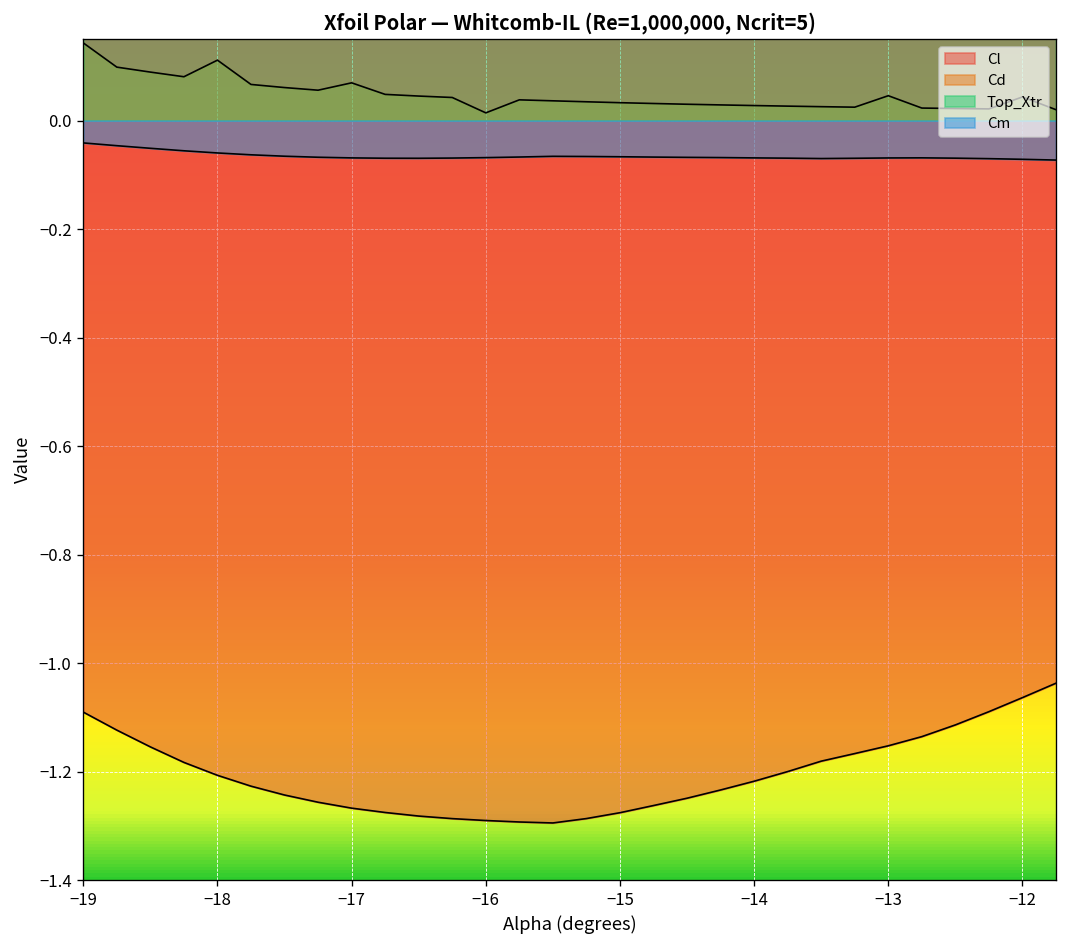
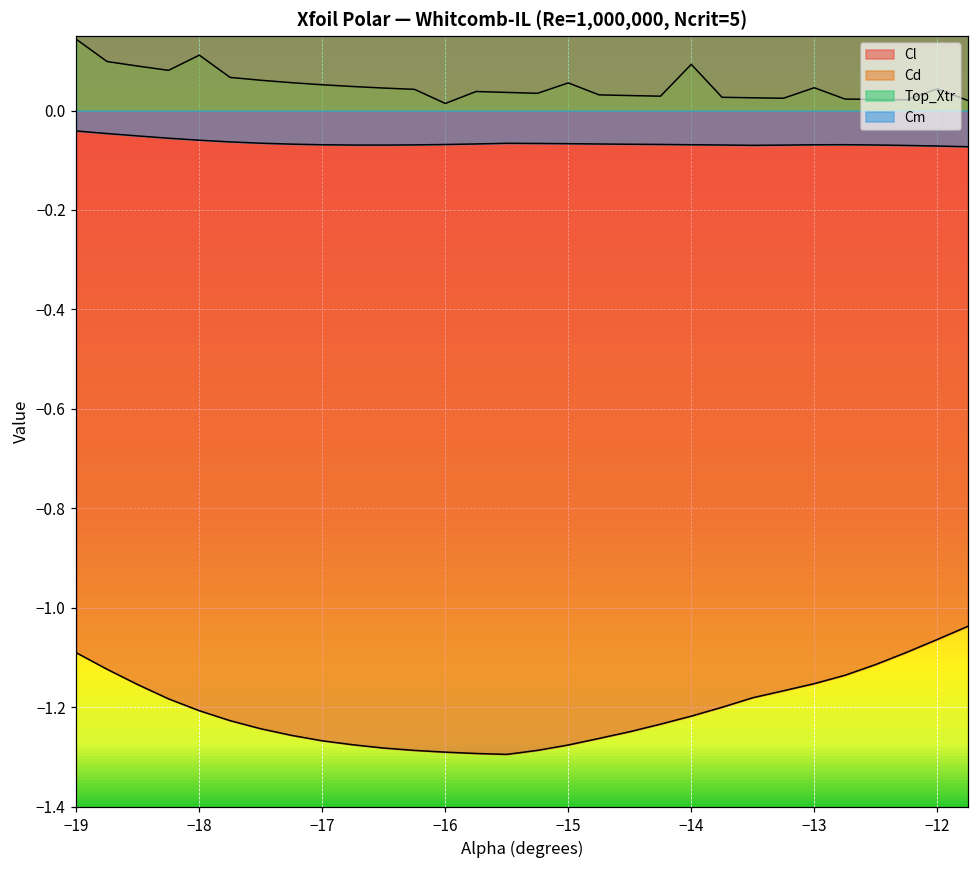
  {
    "Cd": {
      "−19": 0.14,
      "−18": 0.11,
-     "−17": 0.07,
+     "−17": 0.05,
      "−16": 0.01,
-     "−15": 0.03,
-     "−14": 0.03,
+     "−15": 0.06,
+     "−14": 0.09,
      "−13": 0.05
    }
  }
